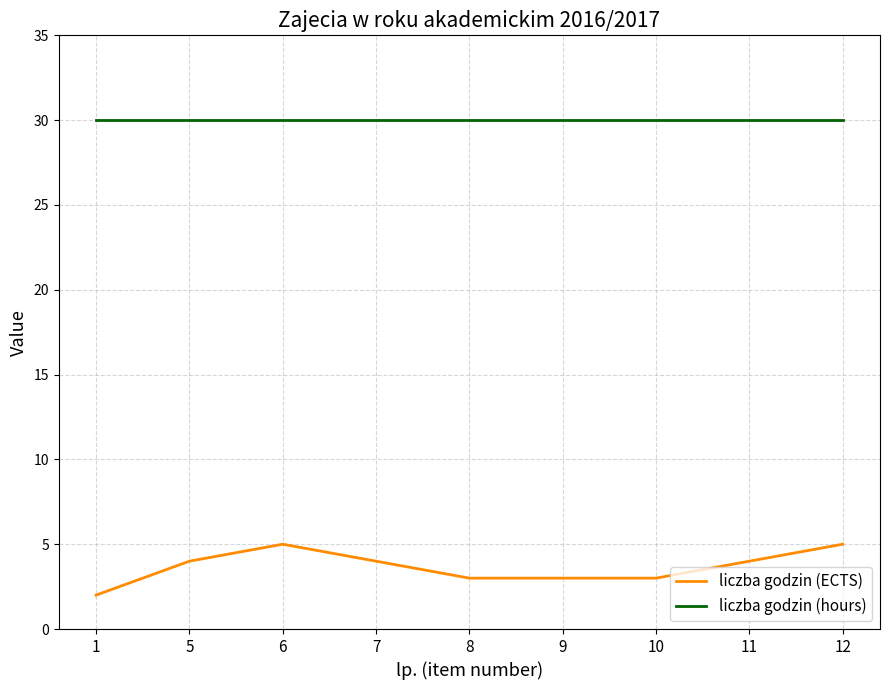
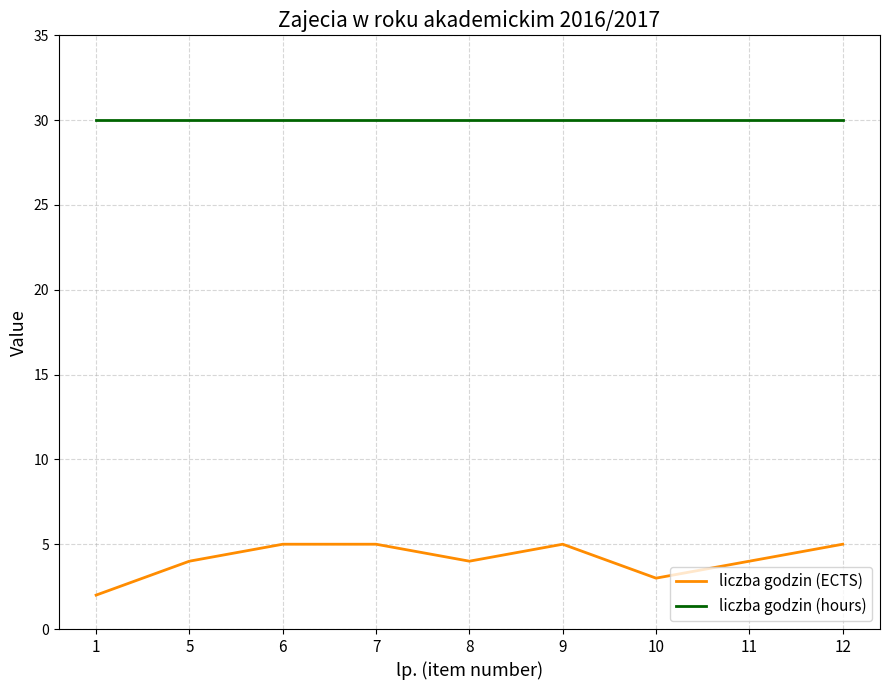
  {
    "liczba godzin (ECTS)": {
      "1": 2,
      "5": 4,
      "6": 5,
-     "7": 4,
-     "8": 3,
-     "9": 3,
+     "7": 5,
+     "8": 4,
+     "9": 5,
      "10": 3,
      "11": 4,
      "12": 5
    },
    "liczba godzin (hours)": {
      "1": 30,
      "5": 30,
      "6": 30,
      "7": 30,
      "8": 30,
      "9": 30,
      "10": 30,
      "11": 30,
      "12": 30
    }
  }
